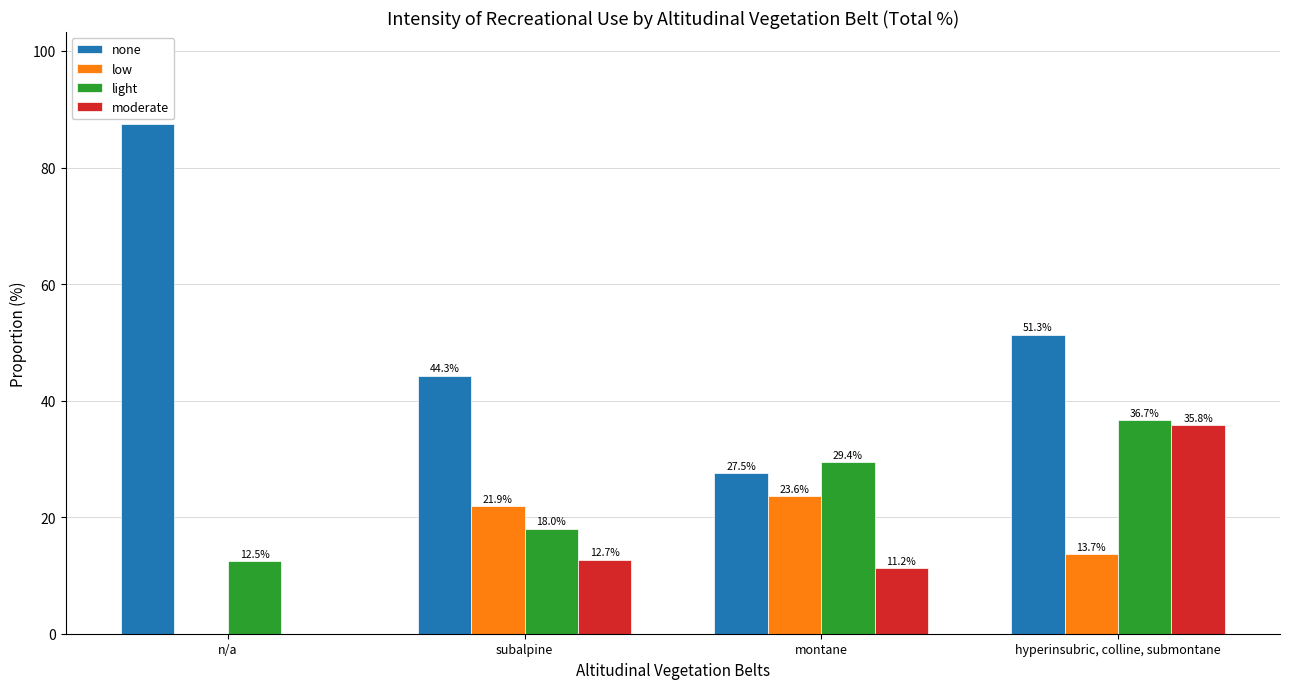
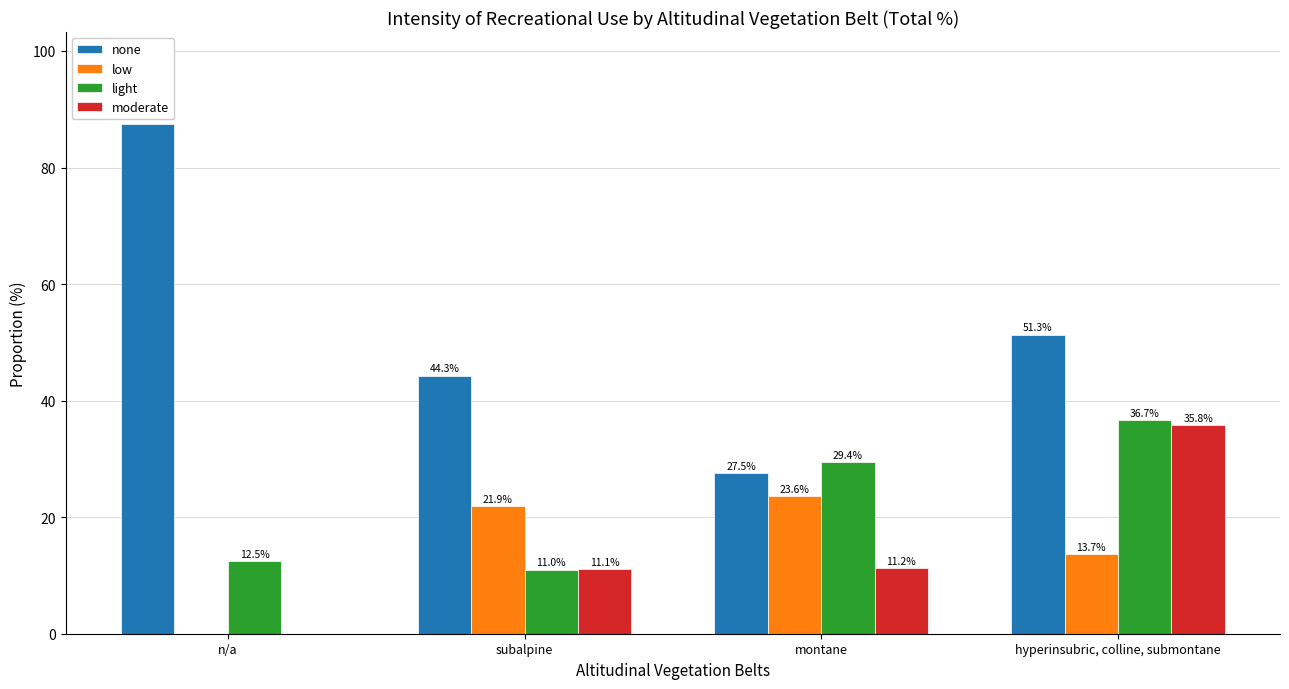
  {
    "none": {
      "subalpine": "44.3%",
      "montane": "27.5%",
      "hyperinsubric, colline, submontane": "51.3%"
    },
    "low": {
      "subalpine": "21.9%",
      "montane": "23.6%",
      "hyperinsubric, colline, submontane": "13.7%"
    },
    "light": {
      "n/a": "12.5%",
-     "subalpine": "18.0%",
+     "subalpine": "11.0%",
      "montane": "29.4%",
      "hyperinsubric, colline, submontane": "36.7%"
    },
    "moderate": {
-     "subalpine": "12.7%",
+     "subalpine": "11.1%",
      "montane": "11.2%",
      "hyperinsubric, colline, submontane": "35.8%"
    }
  }
